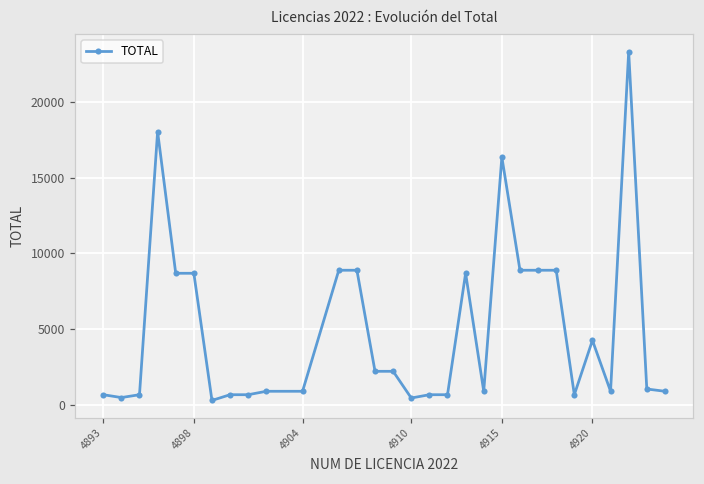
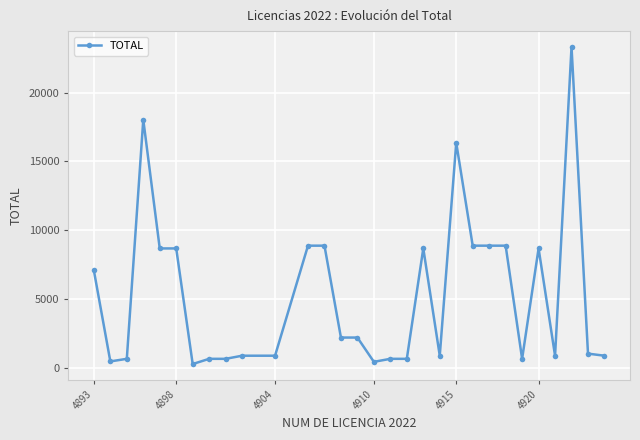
  {
-   "4893": 700,
+   "4893": 7100,
    "4898": 8700,
    "4904": 900,
    "4910": 500,
    "4915": 16400,
-   "4920": 4300
+   "4920": 8700
  }
